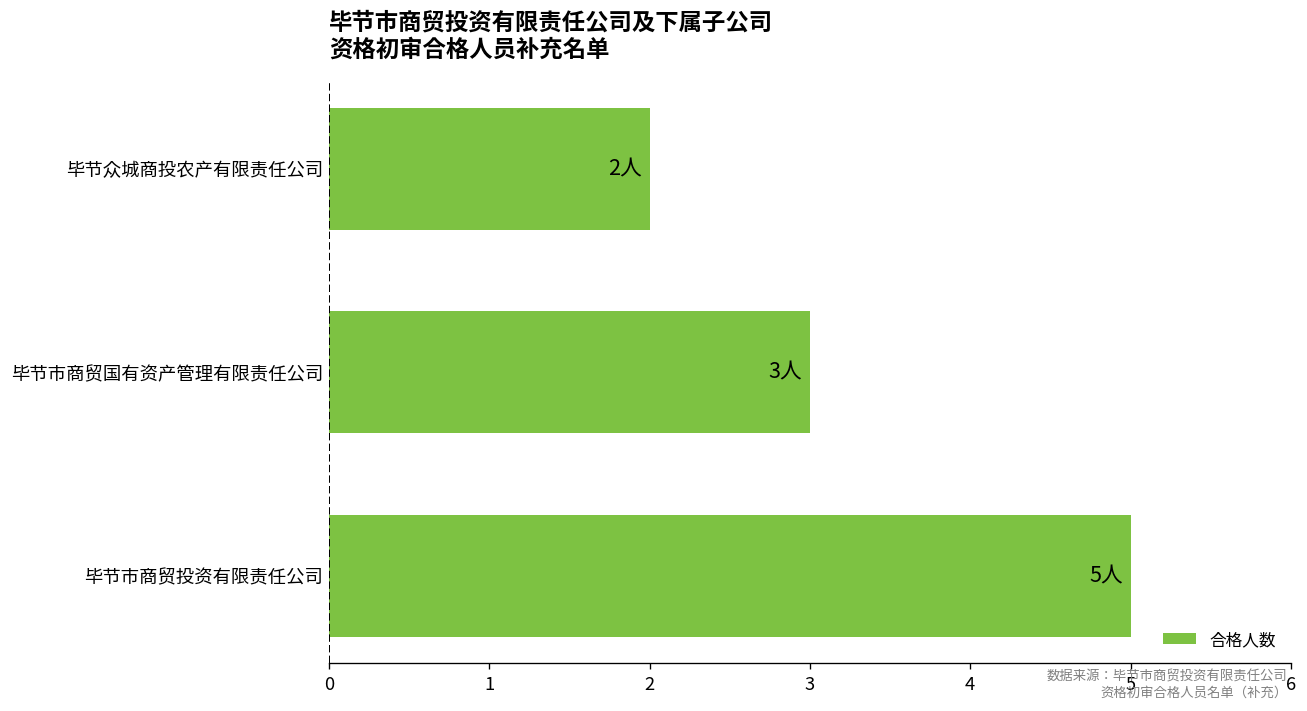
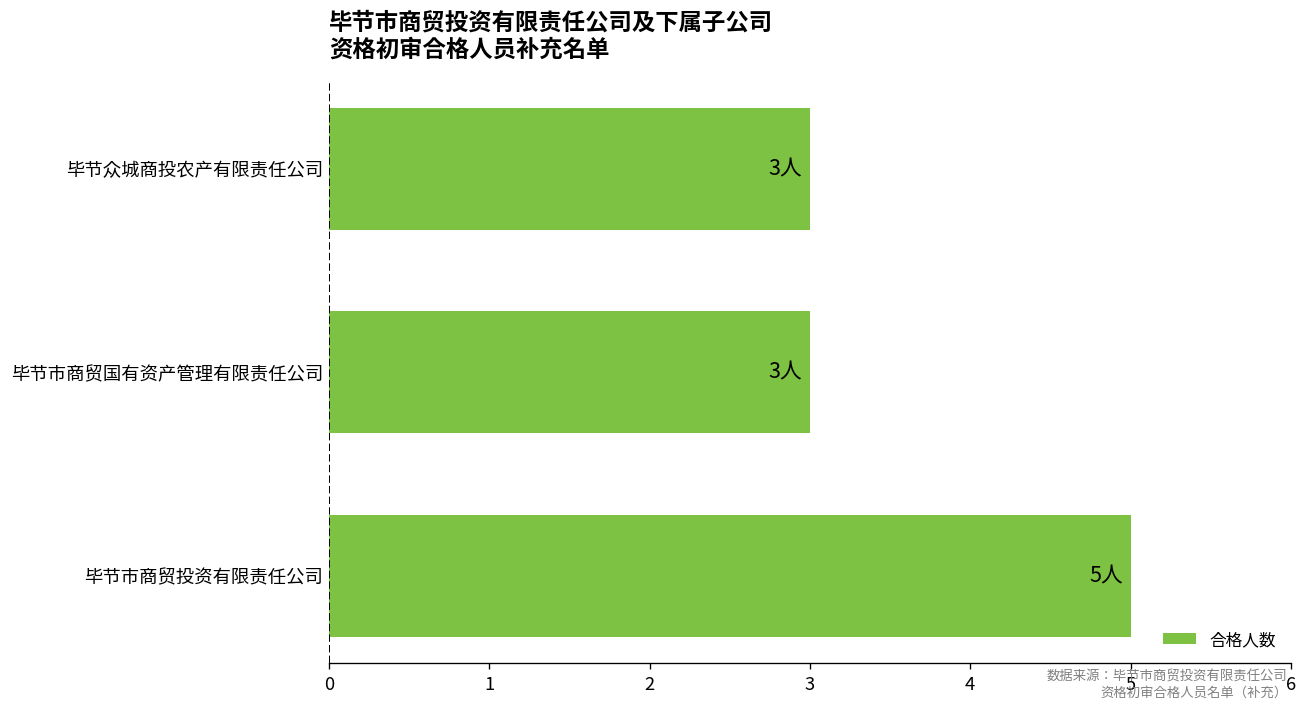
  {
-   "毕节众城商投农产有限责任公司": "2人",
+   "毕节众城商投农产有限责任公司": "3人",
    "毕节市商贸国有资产管理有限责任公司": "3人",
    "毕节市商贸投资有限责任公司": "5人"
  }
